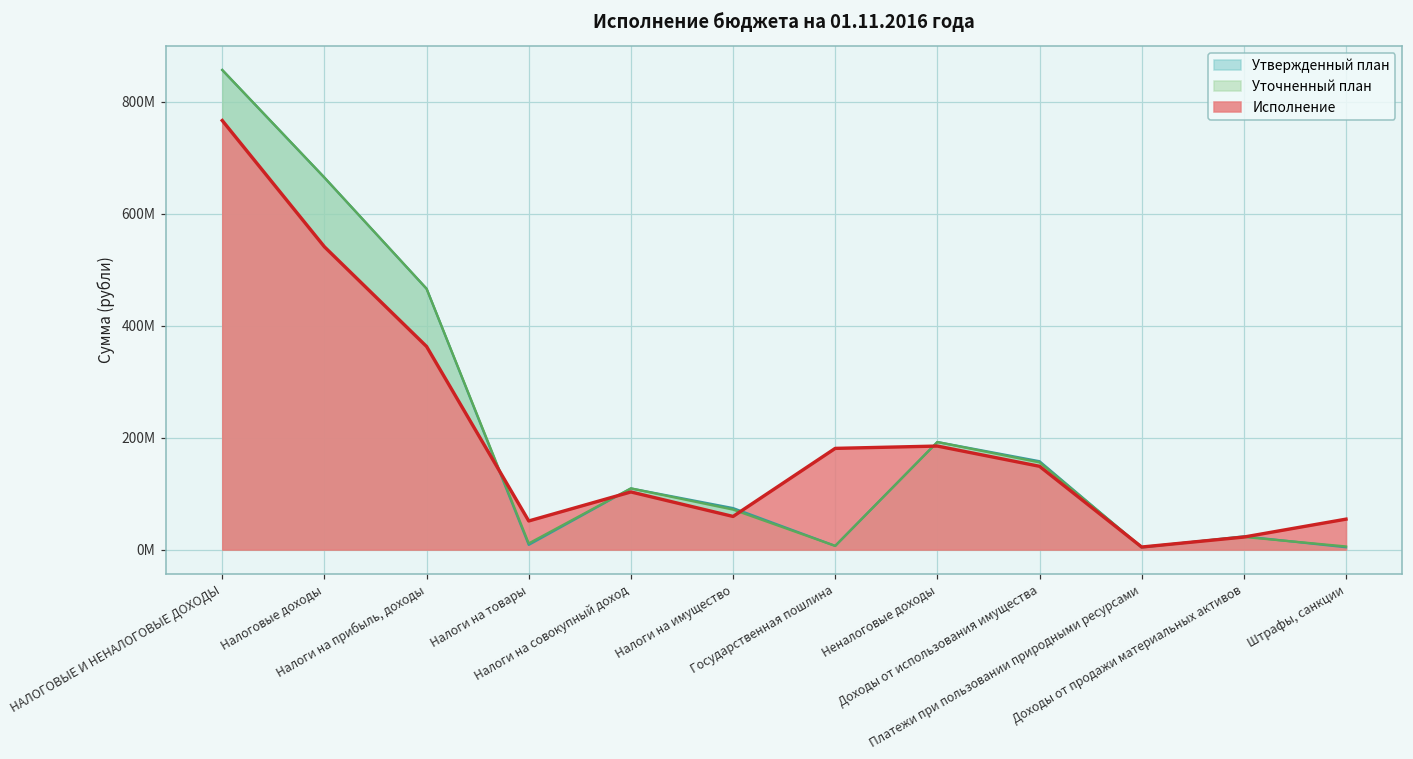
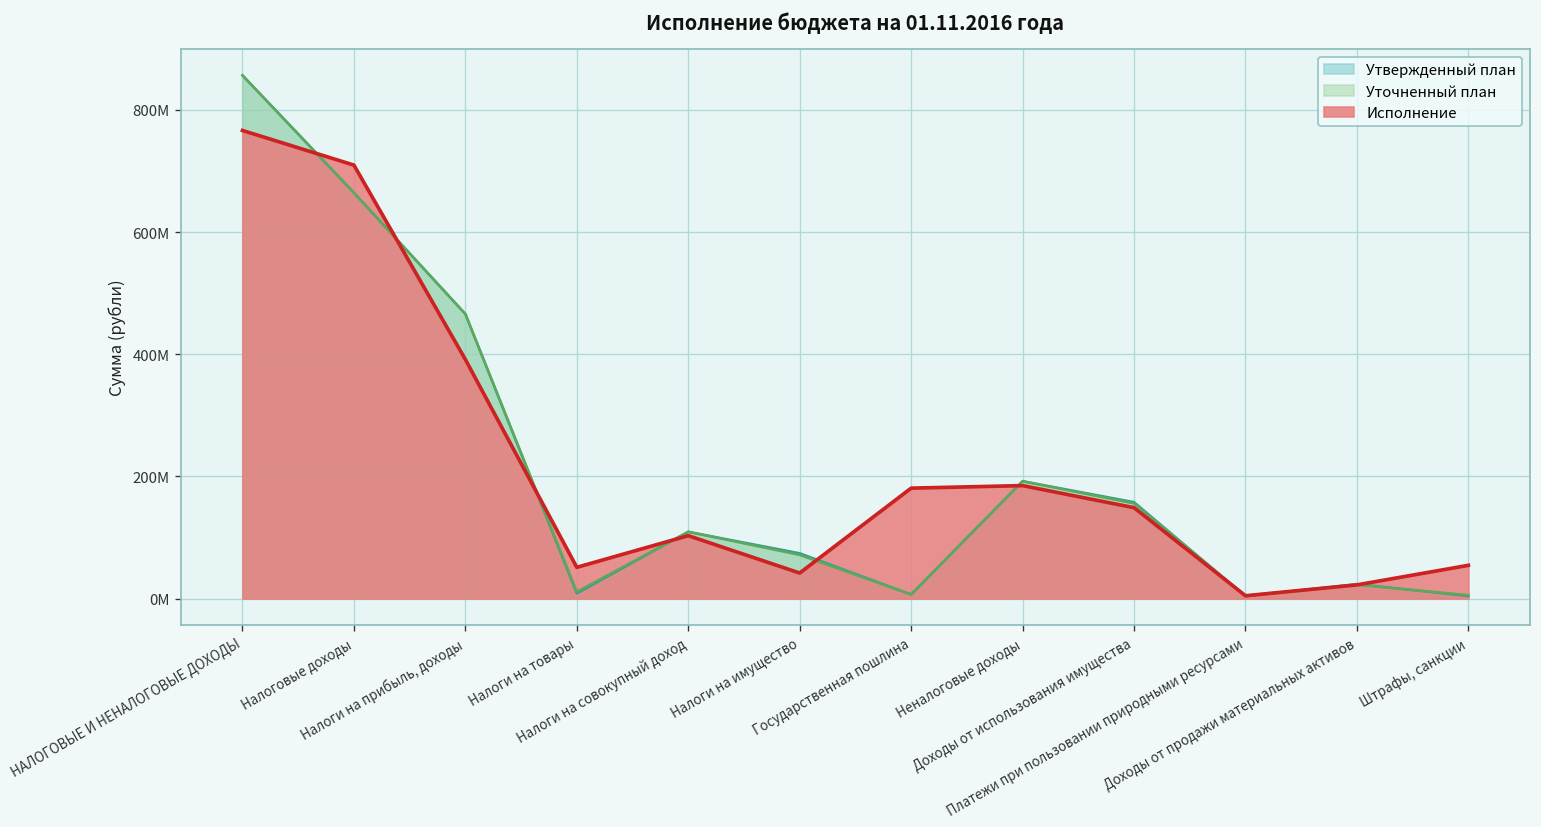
  {
    "Исполнение": {
      "НАЛОГОВЫЕ И НЕНАЛОГОВЫЕ ДОХОДЫ": 770000000,
-     "Налоговые доходы": 540000000,
-     "Налоги на прибыль, доходы": 360000000,
+     "Налоговые доходы": 710000000,
+     "Налоги на прибыль, доходы": 390000000,
      "Налоги на товары": 50000000,
      "Налоги на совокупный доход": 100000000,
-     "Налоги на имущество": 60000000,
+     "Налоги на имущество": 40000000,
      "Государственная пошлина": 180000000,
      "Неналоговые доходы": 180000000,
      "Доходы от использования имущества": 150000000,
      "Штрафы, санкции": 50000000
    }
  }
